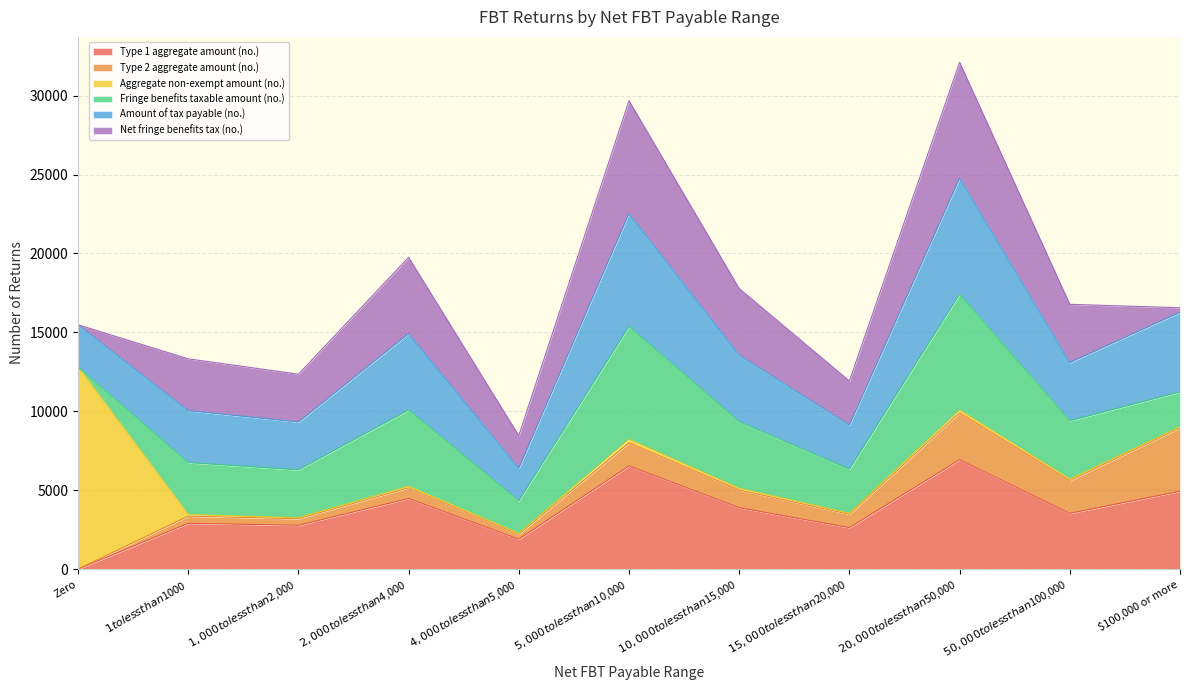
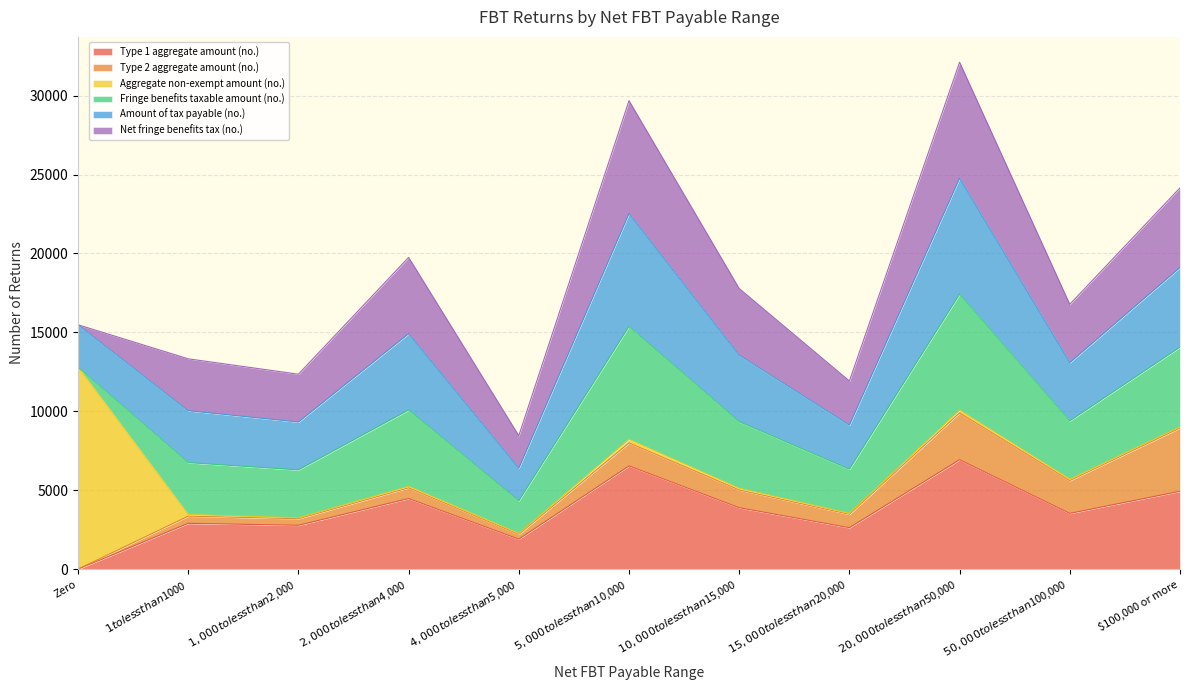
  {
    "Fringe benefits taxable amount (no.)": {
-     "$100,000 or more": 2200
+     "$100,000 or more": 5000
    },
    "Amount of tax payable (no.)": {
      "$100,000 or more": 5000
    },
    "Net fringe benefits tax (no.)": {
-     "$100,000 or more": 300
+     "$100,000 or more": 5000
    }
  }
